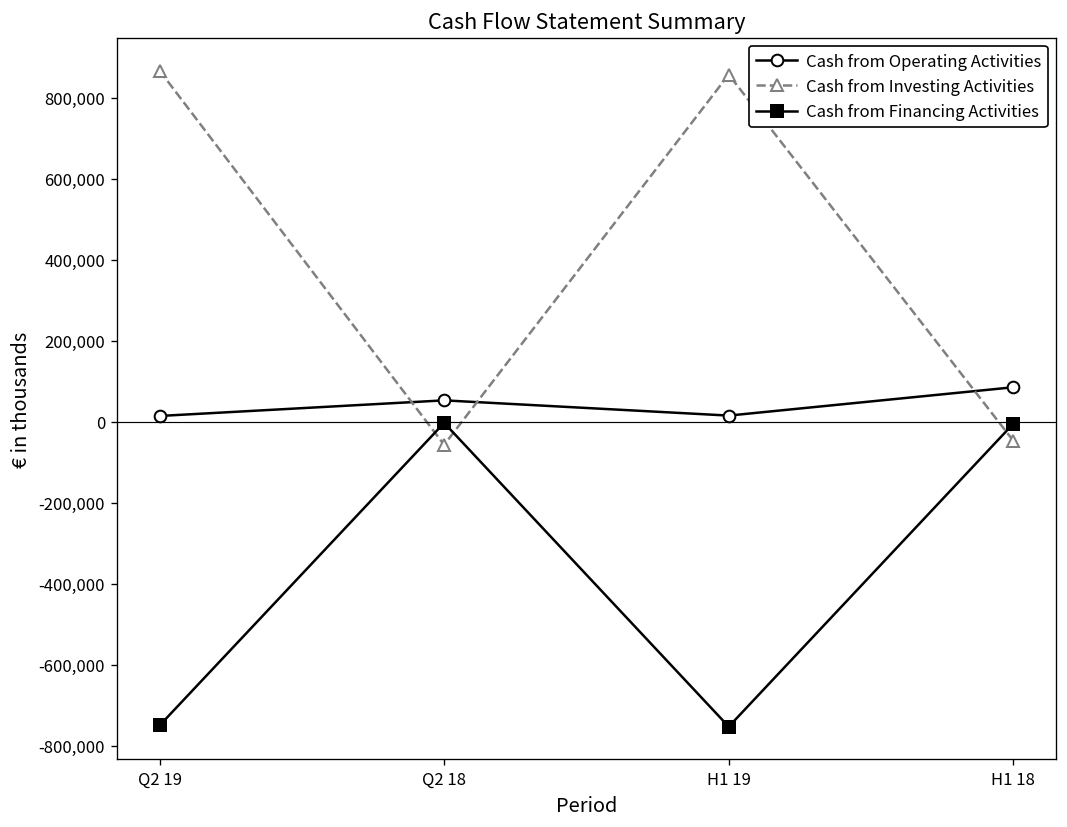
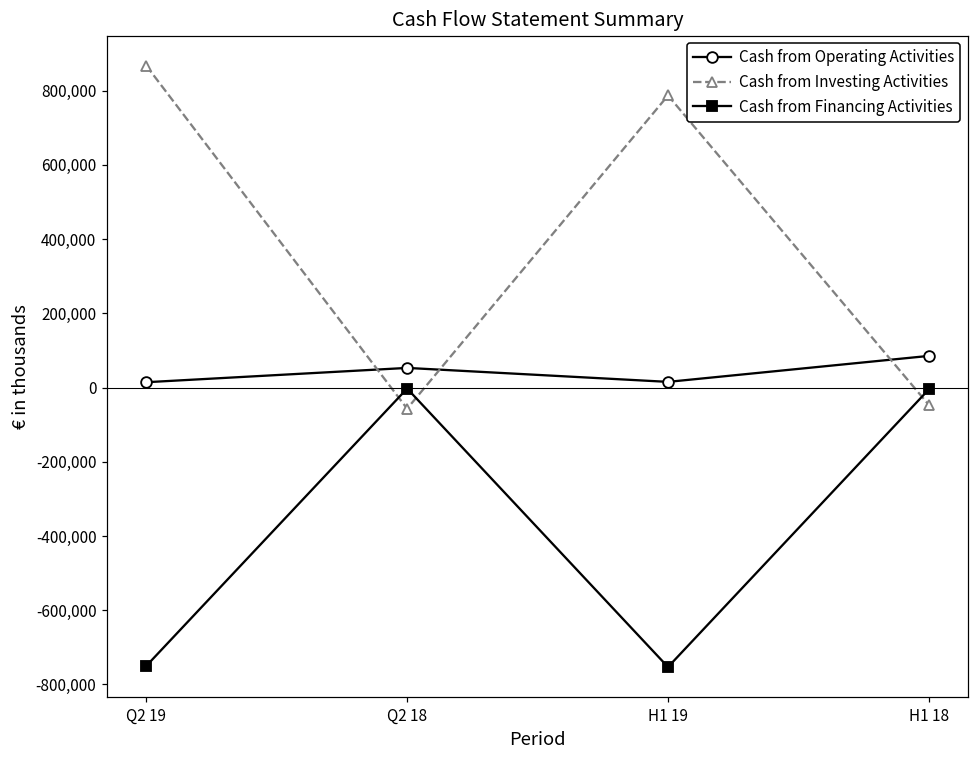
  {
    "Cash from Investing Activities": {
      "Q2 19": "870,000",
      "Q2 18": "-60,000",
-     "H1 19": "860,000",
+     "H1 19": "790,000",
      "H1 18": "-50,000"
    }
  }
